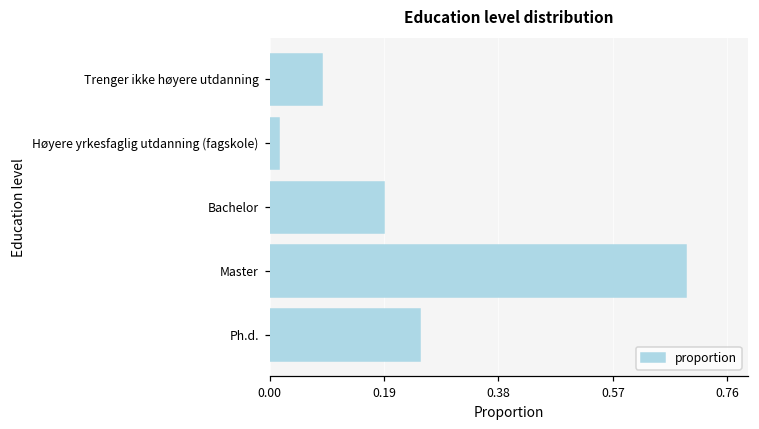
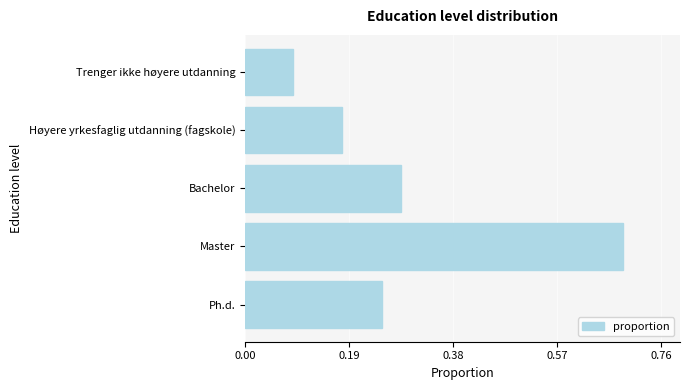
  {
    "Trenger ikke høyere utdanning": 0.09,
-   "Høyere yrkesfaglig utdanning (fagskole)": 0.02,
-   "Bachelor": 0.19,
+   "Høyere yrkesfaglig utdanning (fagskole)": 0.18,
+   "Bachelor": 0.29,
    "Master": 0.69,
    "Ph.d.": 0.25
  }
